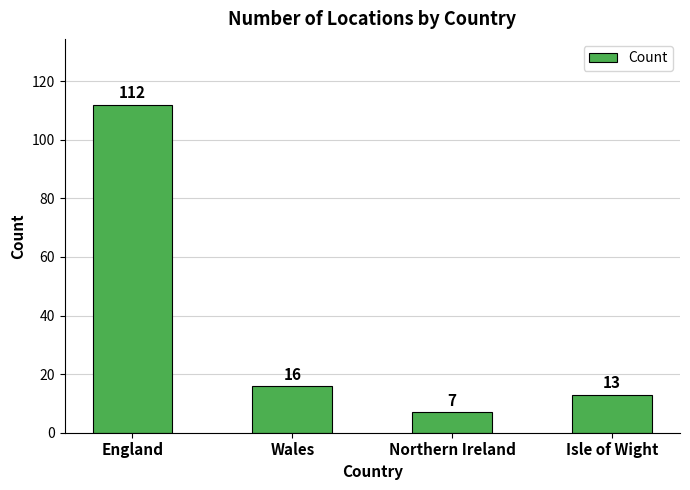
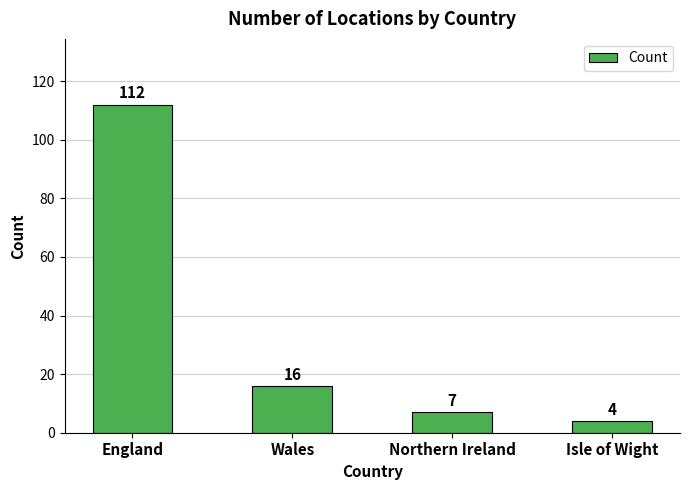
  {
    "England": 112,
    "Wales": 16,
    "Northern Ireland": 7,
-   "Isle of Wight": 13
+   "Isle of Wight": 4
  }
